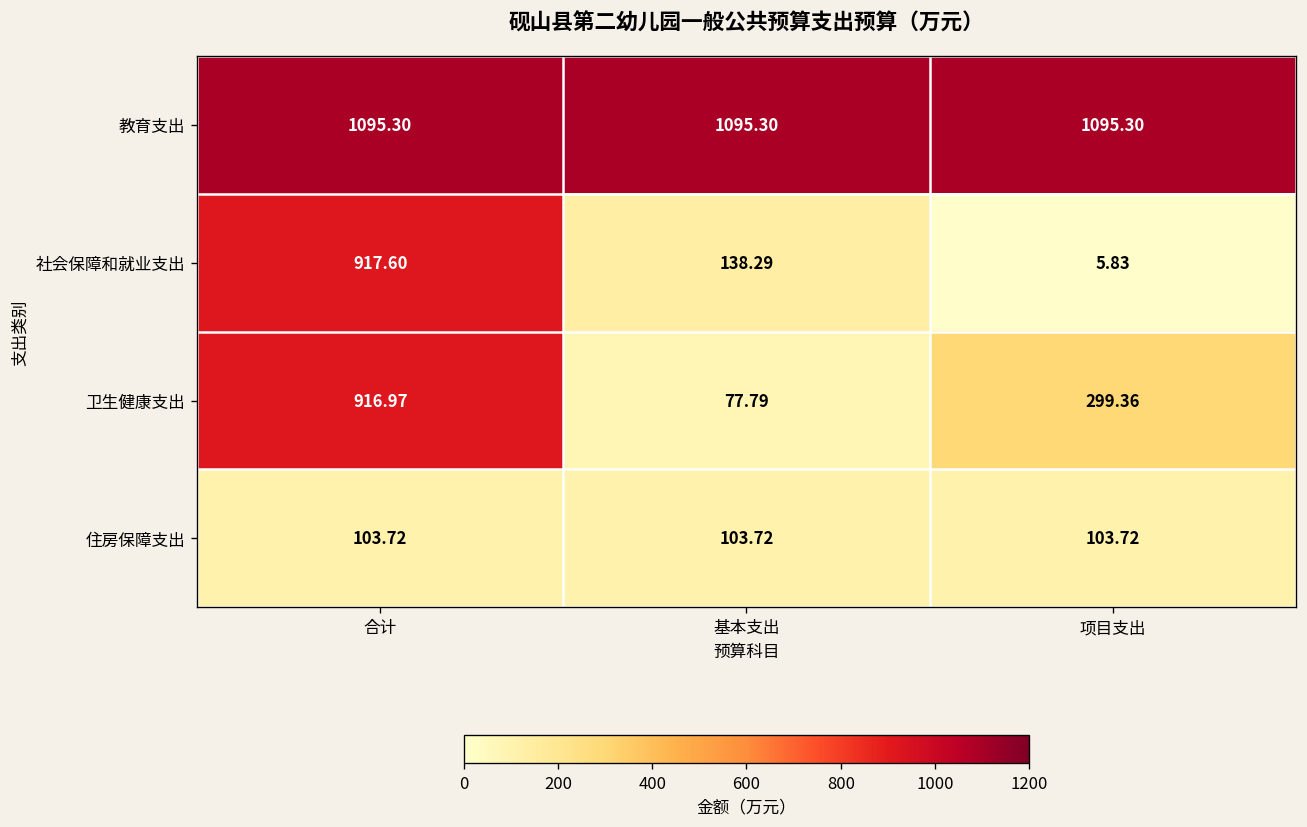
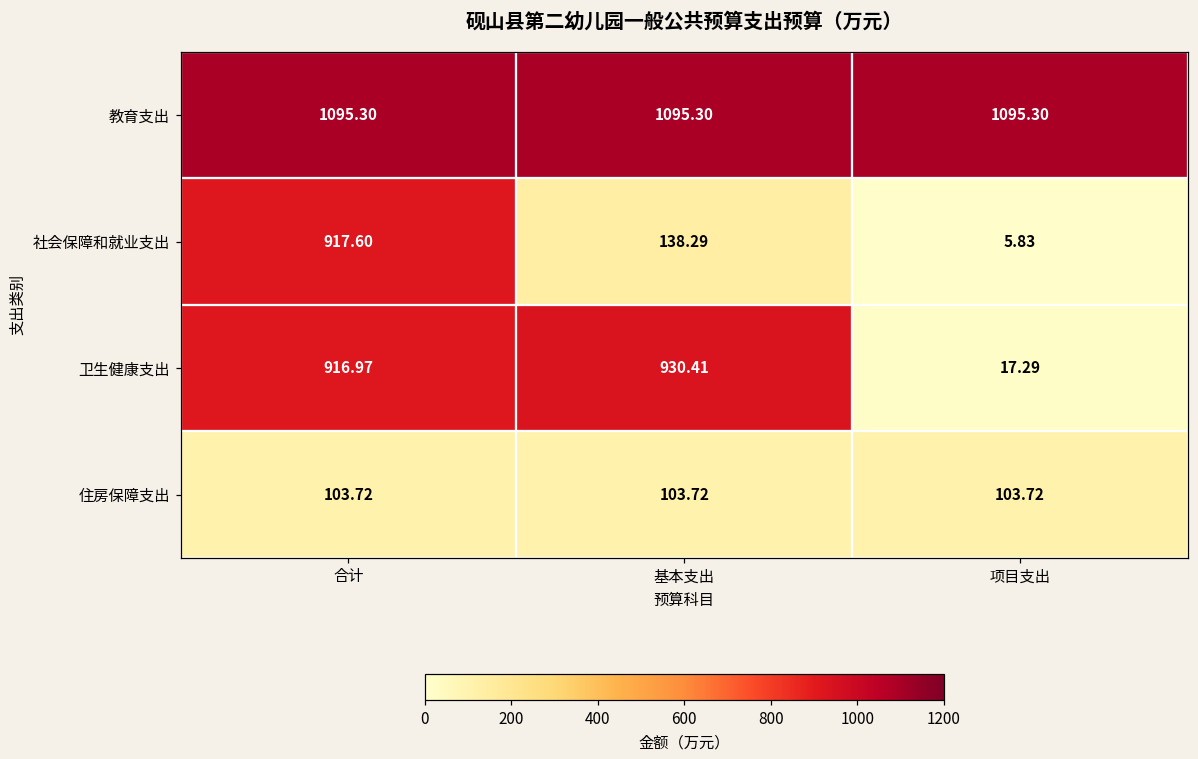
  {
    "教育支出": {
      "合计": 1095.30,
      "基本支出": 1095.30,
      "项目支出": 1095.30
    },
    "社会保障和就业支出": {
      "合计": 917.60,
      "基本支出": 138.29,
      "项目支出": 5.83
    },
    "卫生健康支出": {
      "合计": 916.97,
-     "基本支出": 77.79,
-     "项目支出": 299.36
+     "基本支出": 930.41,
+     "项目支出": 17.29
    },
    "住房保障支出": {
      "合计": 103.72,
      "基本支出": 103.72,
      "项目支出": 103.72
    }
  }
